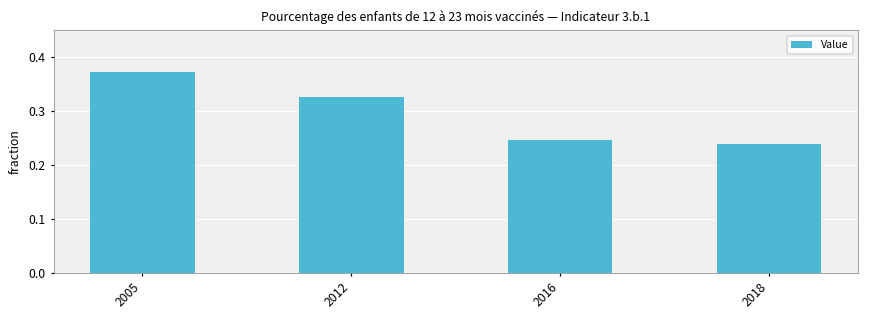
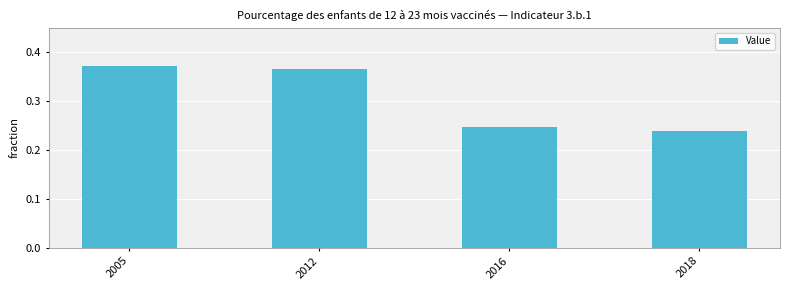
  {
    "2005": 0.37,
-   "2012": 0.33,
+   "2012": 0.37,
    "2016": 0.25,
    "2018": 0.24
  }
